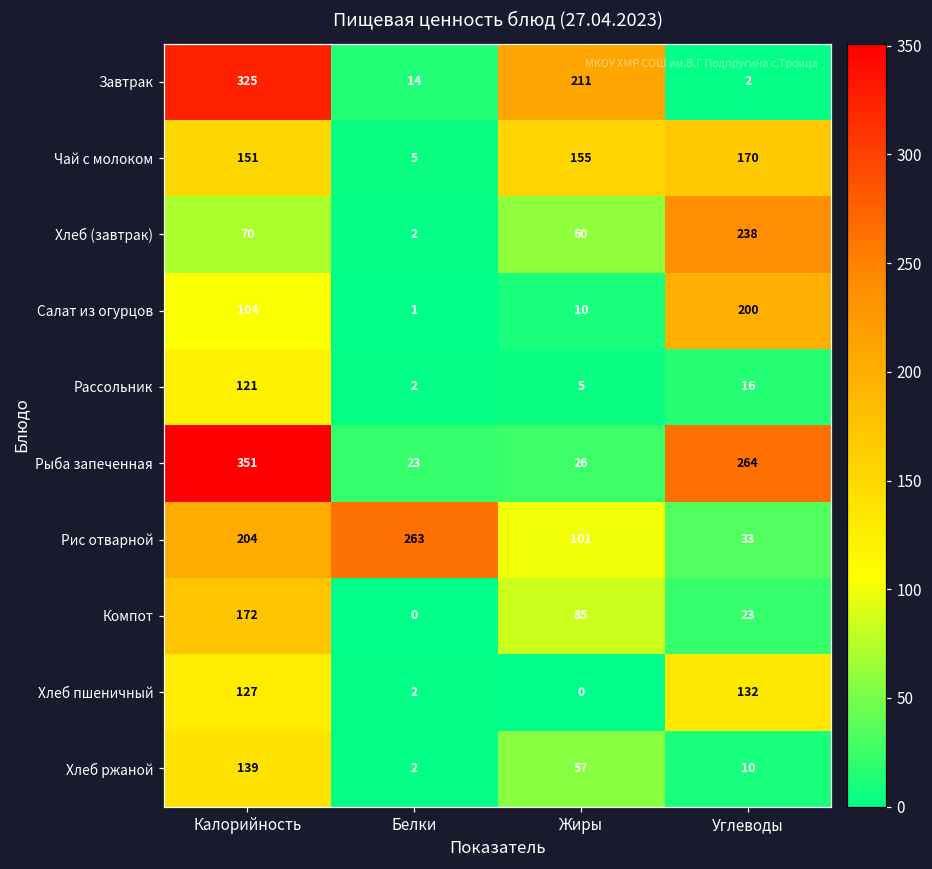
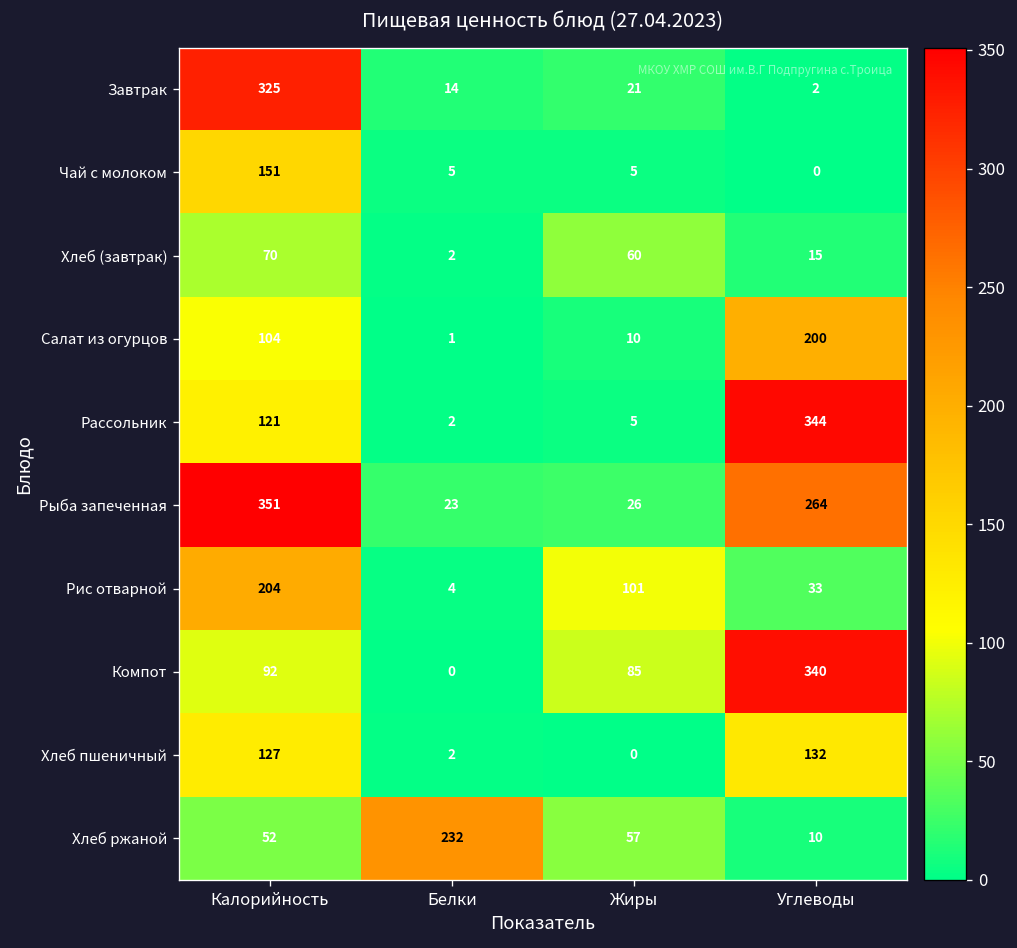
  {
    "Завтрак": {
      "Калорийность": 325,
      "Белки": 14,
-     "Жиры": 211
+     "Жиры": 21
    },
    "Чай с молоком": {
      "Калорийность": 151,
      "Белки": 5,
-     "Жиры": 155,
-     "Углеводы": 170
+     "Жиры": 5,
+     "Углеводы": 0
    },
    "Хлеб (завтрак)": {
      "Калорийность": 70,
      "Белки": 2,
      "Жиры": 60,
-     "Углеводы": 238
+     "Углеводы": 15
    },
    "Салат из огурцов": {
      "Калорийность": 104,
      "Белки": 1,
      "Жиры": 10,
      "Углеводы": 200
    },
    "Рассольник": {
      "Калорийность": 121,
      "Белки": 2,
      "Жиры": 5,
-     "Углеводы": 16
+     "Углеводы": 344
    },
    "Рыба запеченная": {
      "Калорийность": 351,
      "Белки": 23,
      "Жиры": 26,
      "Углеводы": 264
    },
    "Рис отварной": {
      "Калорийность": 204,
-     "Белки": 263,
+     "Белки": 4,
      "Жиры": 101,
      "Углеводы": 33
    },
    "Компот": {
-     "Калорийность": 172,
+     "Калорийность": 92,
      "Белки": 0,
      "Жиры": 85,
-     "Углеводы": 23
+     "Углеводы": 340
    },
    "Хлеб пшеничный": {
      "Калорийность": 127,
      "Белки": 2,
      "Жиры": 0,
      "Углеводы": 132
    },
    "Хлеб ржаной": {
-     "Калорийность": 139,
-     "Белки": 2,
+     "Калорийность": 52,
+     "Белки": 232,
      "Жиры": 57,
      "Углеводы": 10
    }
  }
